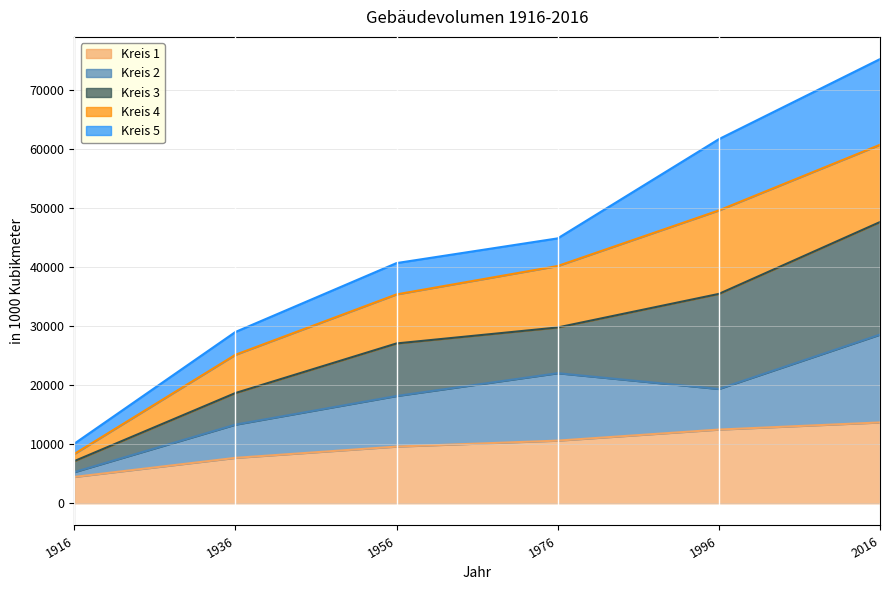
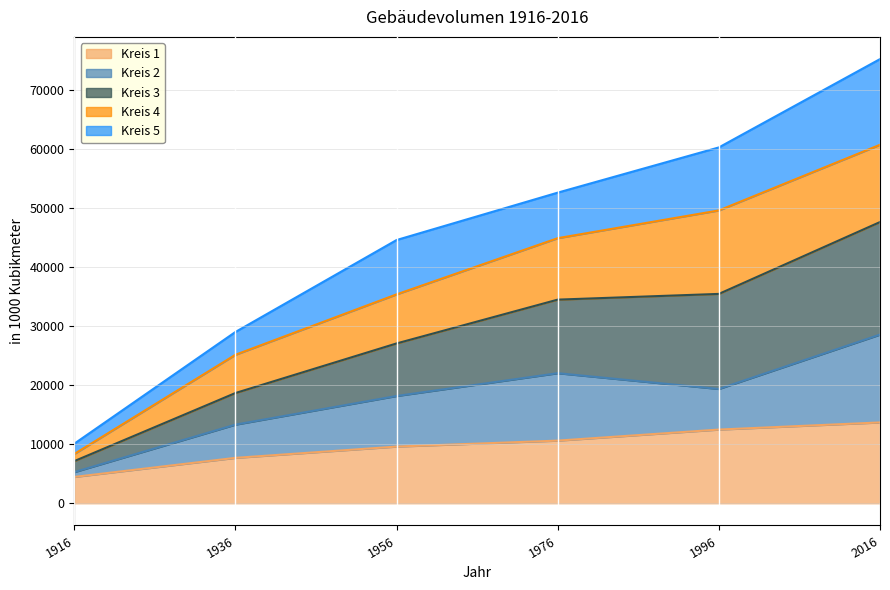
  {
    "Kreis 1": {
      "1916": 4000,
      "1936": 8000,
      "1956": 10000,
      "1976": 11000,
      "1996": 12000,
      "2016": 14000
    },
    "Kreis 2": {
      "1916": 1000,
      "1936": 6000,
      "1956": 9000,
      "1976": 11000,
      "1996": 7000,
      "2016": 15000
    },
    "Kreis 3": {
      "1916": 2000,
      "1936": 5000,
      "1956": 9000,
-     "1976": 8000,
+     "1976": 12000,
      "1996": 16000,
      "2016": 19000
    },
    "Kreis 4": {
      "1916": 1000,
      "1936": 6000,
      "1956": 8000,
      "1976": 10000,
      "1996": 14000,
      "2016": 13000
    },
    "Kreis 5": {
      "1916": 2000,
      "1936": 4000,
-     "1956": 5000,
-     "1976": 5000,
-     "1996": 12000,
+     "1956": 9000,
+     "1976": 8000,
+     "1996": 11000,
      "2016": 15000
    }
  }
